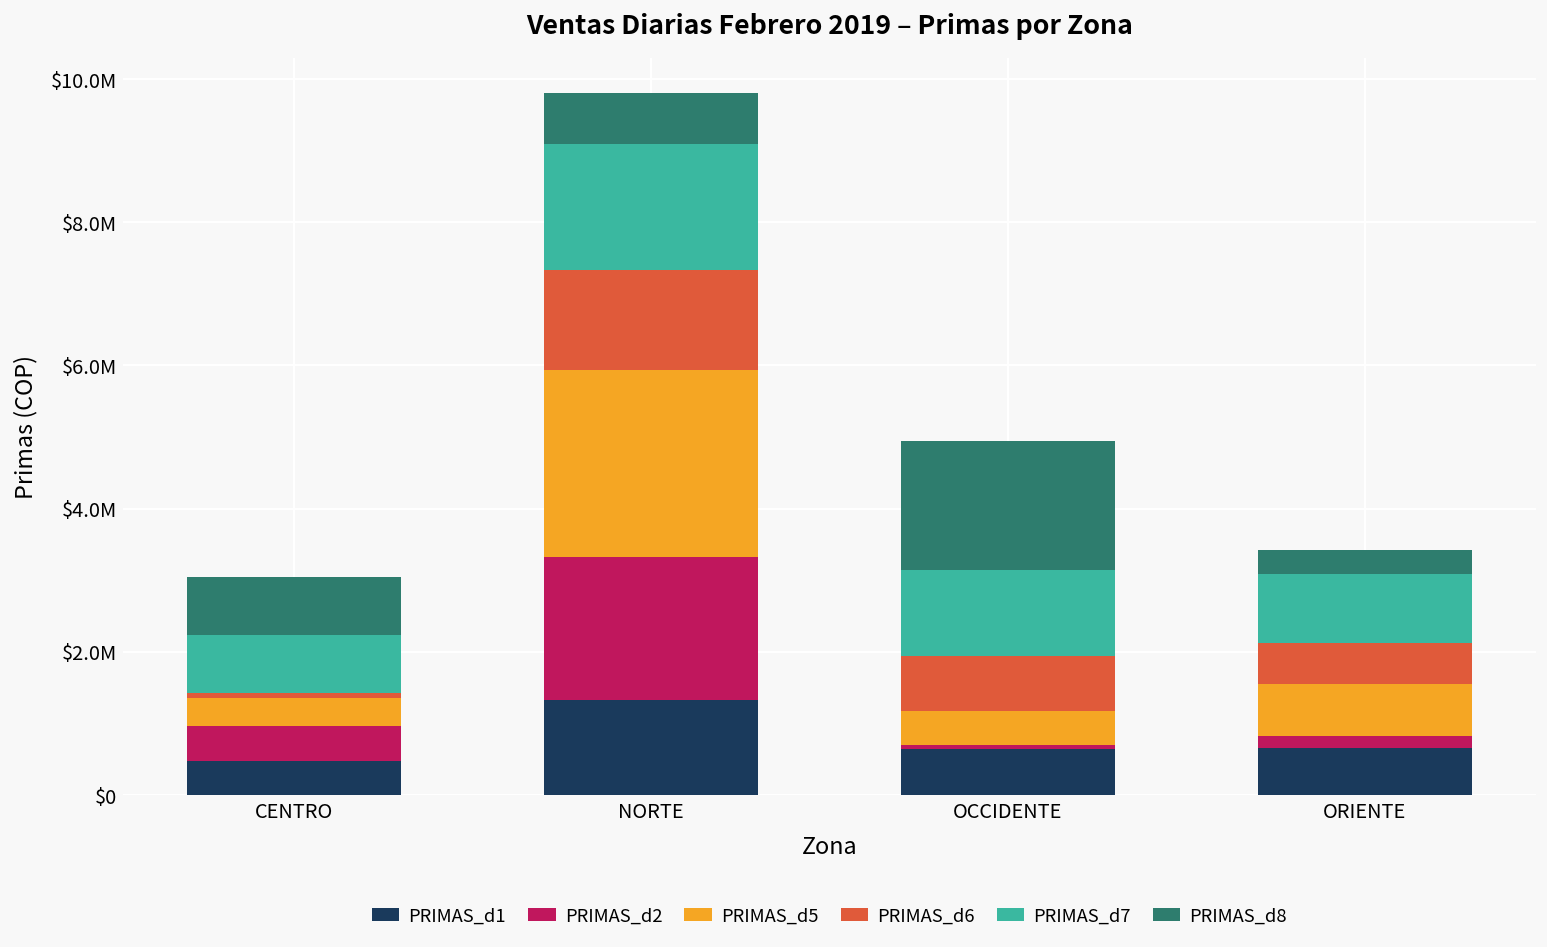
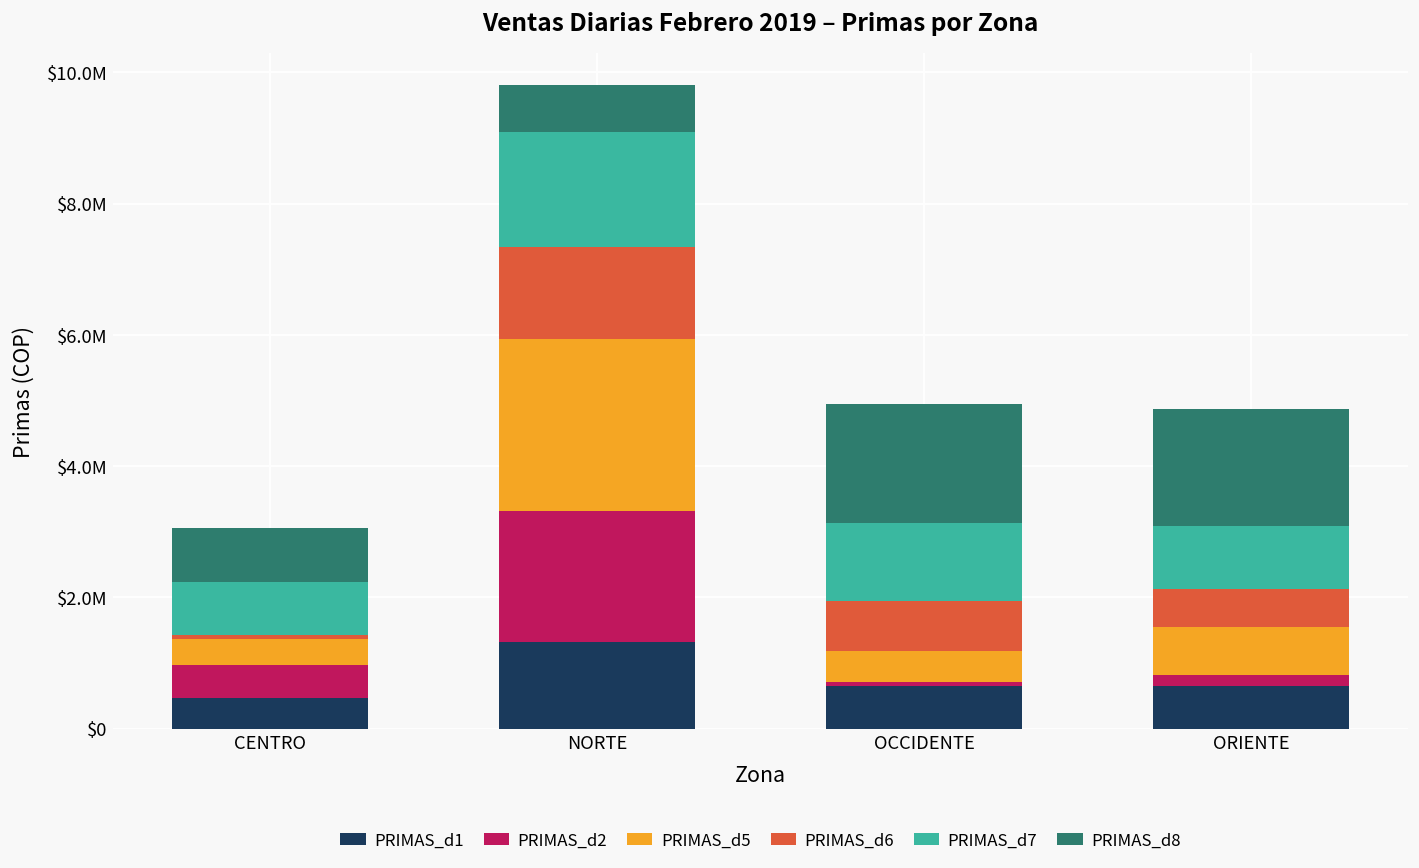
  {
    "PRIMAS_d1": {
      "CENTRO": "$500000",
      "NORTE": "$1300000",
      "OCCIDENTE": "$600000",
      "ORIENTE": "$700000"
    },
    "PRIMAS_d2": {
      "CENTRO": "$500000",
      "NORTE": "$2000000",
      "OCCIDENTE": "$100000",
      "ORIENTE": "$200000"
    },
    "PRIMAS_d5": {
      "CENTRO": "$400000",
      "NORTE": "$2600000",
      "OCCIDENTE": "$500000",
      "ORIENTE": "$700000"
    },
    "PRIMAS_d6": {
      "CENTRO": "$100000",
      "NORTE": "$1400000",
      "OCCIDENTE": "$800000",
      "ORIENTE": "$600000"
    },
    "PRIMAS_d7": {
      "CENTRO": "$800000",
      "NORTE": "$1800000",
      "OCCIDENTE": "$1200000",
      "ORIENTE": "$1000000"
    },
    "PRIMAS_d8": {
      "CENTRO": "$800000",
      "NORTE": "$700000",
      "OCCIDENTE": "$1800000",
-     "ORIENTE": "$300000"
+     "ORIENTE": "$1800000"
    }
  }
